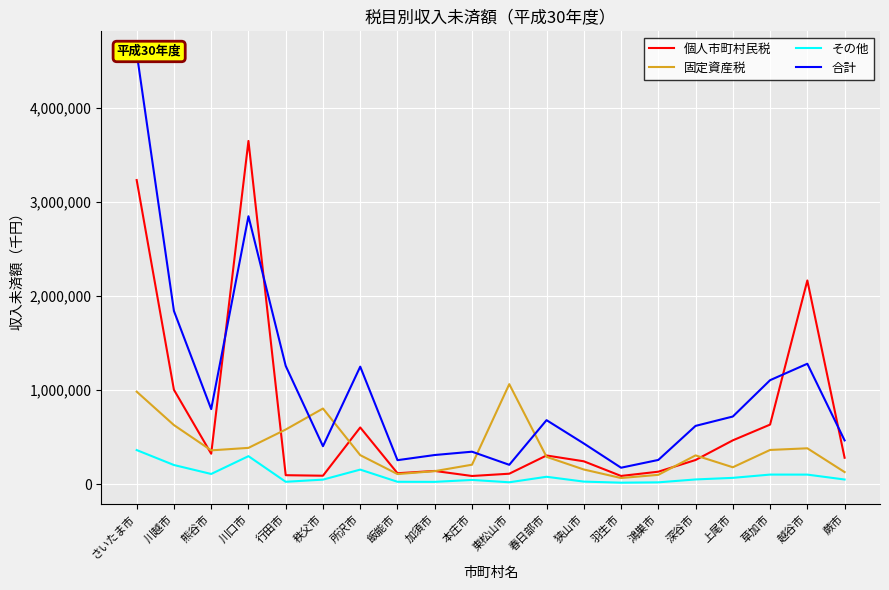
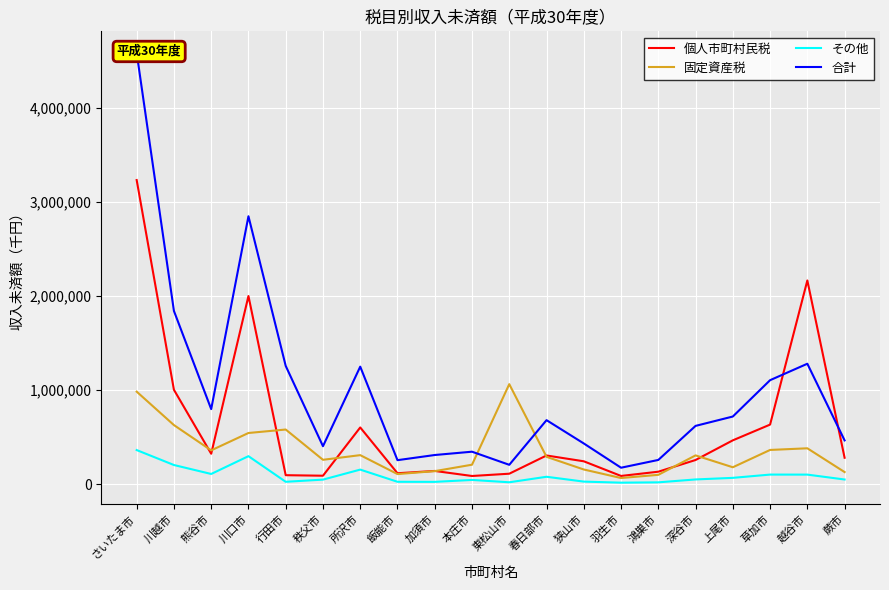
  {
    "個人市町村民税": {
      "さいたま市": "3,200,000",
      "川越市": "1,000,000",
      "熊谷市": "300,000",
-     "川口市": "3,600,000",
+     "川口市": "2,000,000",
      "行田市": "100,000",
      "秩父市": "100,000",
      "所沢市": "600,000",
      "本庄市": "100,000",
      "東松山市": "100,000",
      "狭山市": "200,000",
      "鴻巣市": "100,000",
      "深谷市": "300,000",
      "上尾市": "500,000",
      "草加市": "600,000",
      "越谷市": "2,200,000",
      "蕨市": "300,000"
    },
    "固定資産税": {
      "さいたま市": "1,000,000",
      "川越市": "600,000",
      "熊谷市": "400,000",
-     "川口市": "400,000",
+     "川口市": "500,000",
      "行田市": "600,000",
-     "秩父市": "800,000",
+     "秩父市": "300,000",
      "所沢市": "300,000",
      "本庄市": "200,000",
      "東松山市": "1,100,000",
      "狭山市": "200,000",
      "鴻巣市": "100,000",
      "深谷市": "300,000",
      "上尾市": "200,000",
      "草加市": "400,000",
      "越谷市": "400,000",
      "蕨市": "100,000"
    },
    "その他": {
      "さいたま市": "400,000",
      "川越市": "200,000",
      "熊谷市": "100,000",
      "川口市": "300,000",
      "行田市": "0",
      "秩父市": "100,000",
      "所沢市": "200,000",
      "飯能市": "0",
      "加須市": "0",
      "本庄市": "0",
      "東松山市": "0",
      "春日部市": "100,000",
      "狭山市": "0",
      "羽生市": "0",
      "鴻巣市": "0",
      "深谷市": "100,000",
      "上尾市": "100,000",
      "草加市": "100,000",
      "越谷市": "100,000",
      "蕨市": "100,000"
    },
    "合計": {
      "川越市": "1,800,000",
      "熊谷市": "800,000",
      "川口市": "2,800,000",
      "行田市": "1,300,000",
      "秩父市": "400,000",
      "所沢市": "1,300,000",
      "飯能市": "300,000",
      "加須市": "300,000",
      "本庄市": "300,000",
      "東松山市": "200,000",
      "春日部市": "700,000",
      "狭山市": "400,000",
      "羽生市": "200,000",
      "鴻巣市": "300,000",
      "深谷市": "600,000",
      "上尾市": "700,000",
      "草加市": "1,100,000",
      "越谷市": "1,300,000",
      "蕨市": "500,000"
    }
  }
